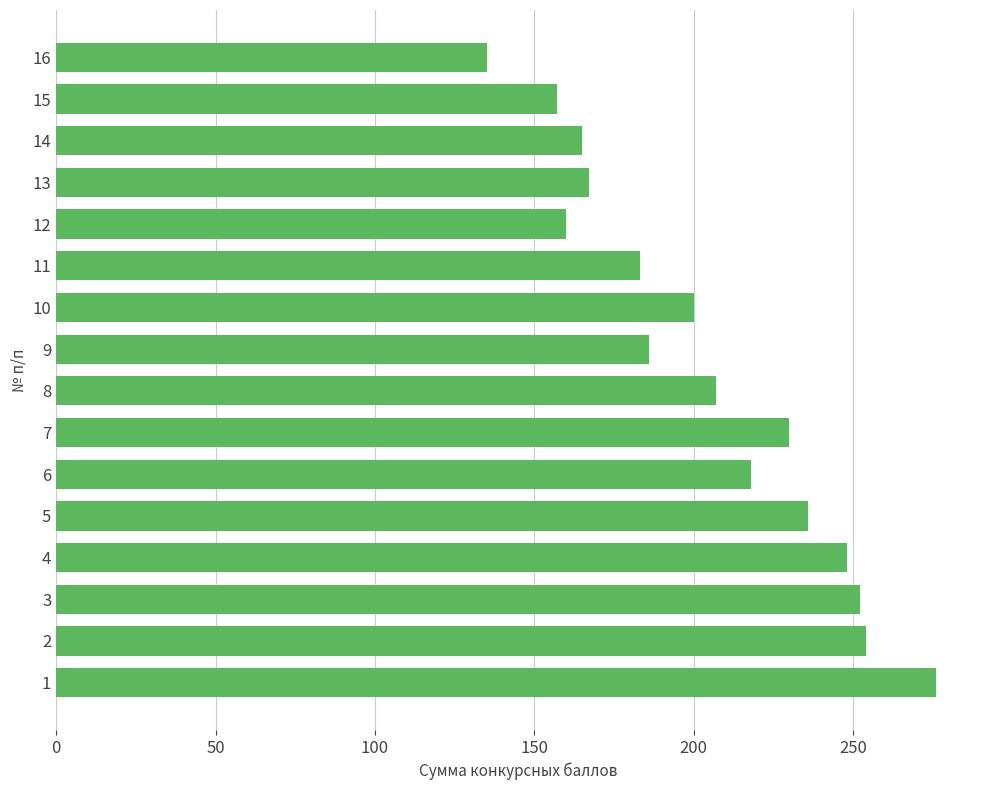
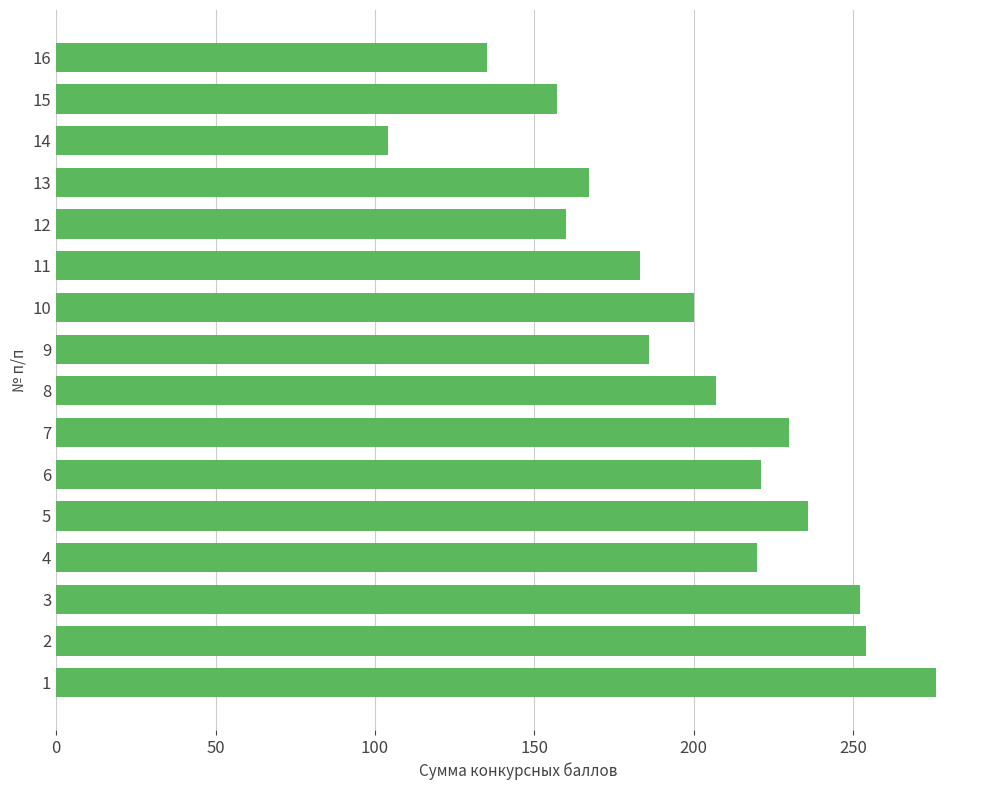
  {
    "16": 135,
    "15": 157,
-   "14": 165,
+   "14": 104,
    "13": 167,
    "12": 160,
    "11": 183,
    "10": 200,
    "9": 186,
    "8": 207,
    "7": 230,
-   "6": 218,
+   "6": 221,
    "5": 236,
-   "4": 248,
+   "4": 220,
    "3": 252,
    "2": 254,
    "1": 276
  }
